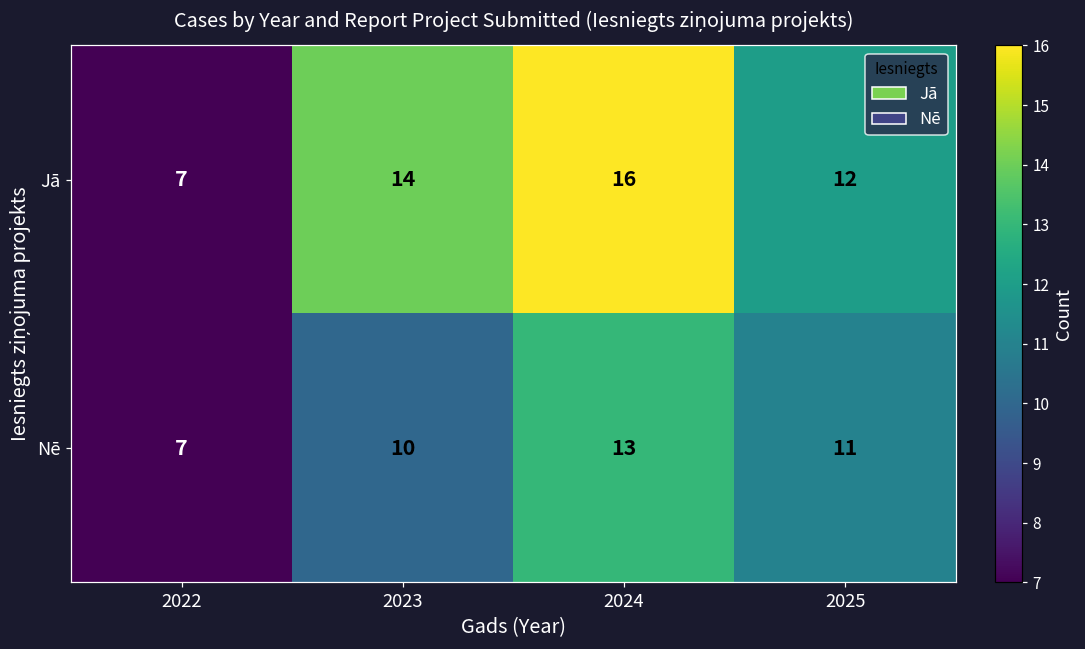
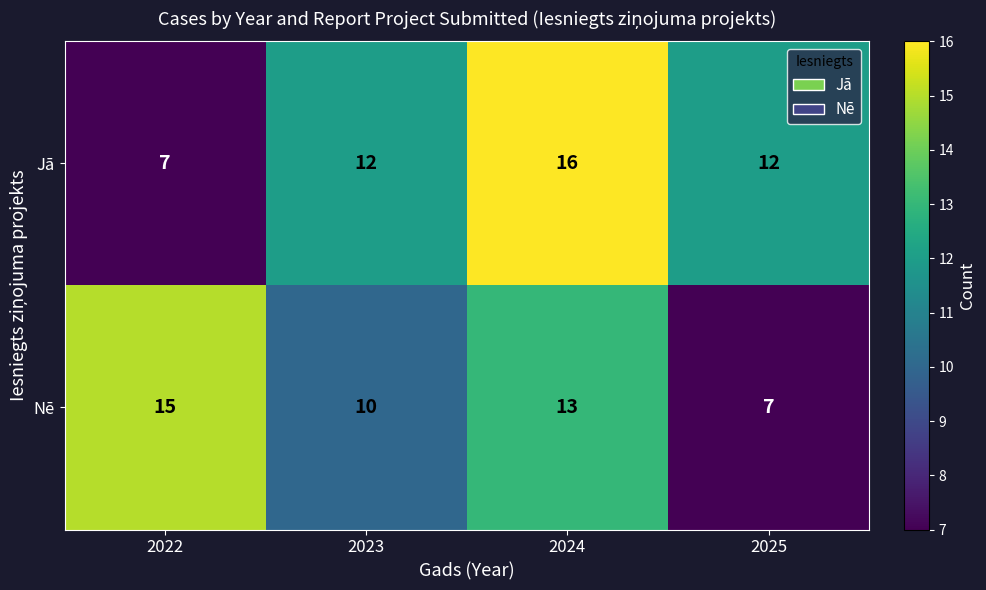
  {
    "Jā": {
      "2022": 7,
-     "2023": 14,
+     "2023": 12,
      "2024": 16,
      "2025": 12
    },
    "Nē": {
-     "2022": 7,
+     "2022": 15,
      "2023": 10,
      "2024": 13,
-     "2025": 11
+     "2025": 7
    }
  }
